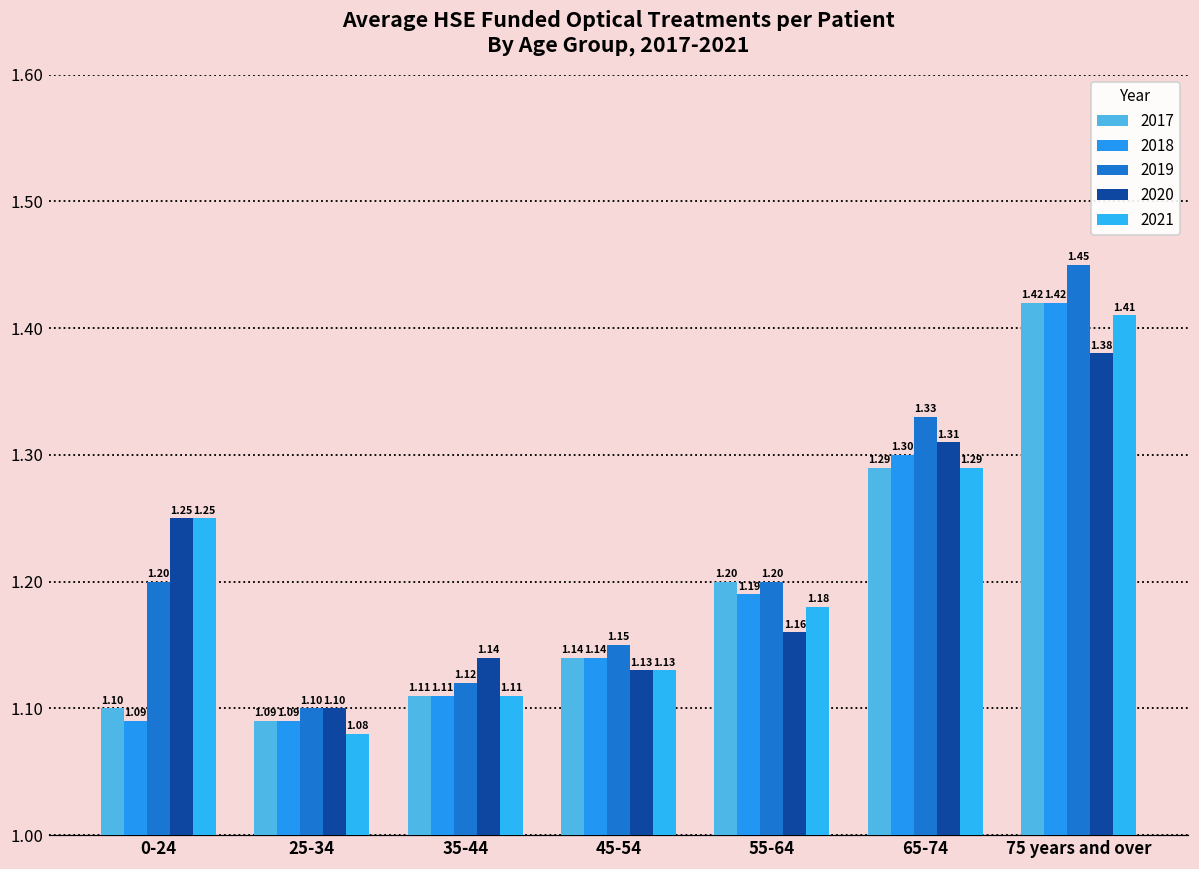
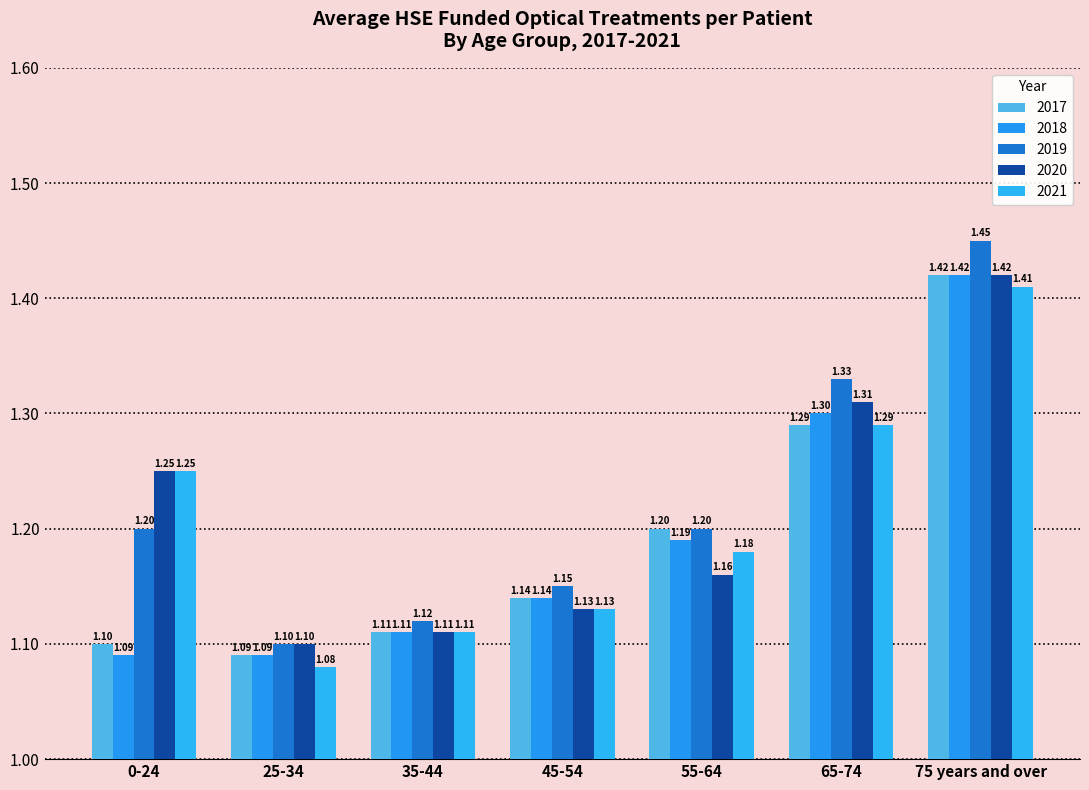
  {
    "2020": {
      "0-24": 1.25,
      "25-34": 1.10,
-     "35-44": 1.14,
+     "35-44": 1.11,
      "45-54": 1.13,
      "55-64": 1.16,
      "65-74": 1.31,
-     "75 years and over": 1.38
+     "75 years and over": 1.42
    }
  }
